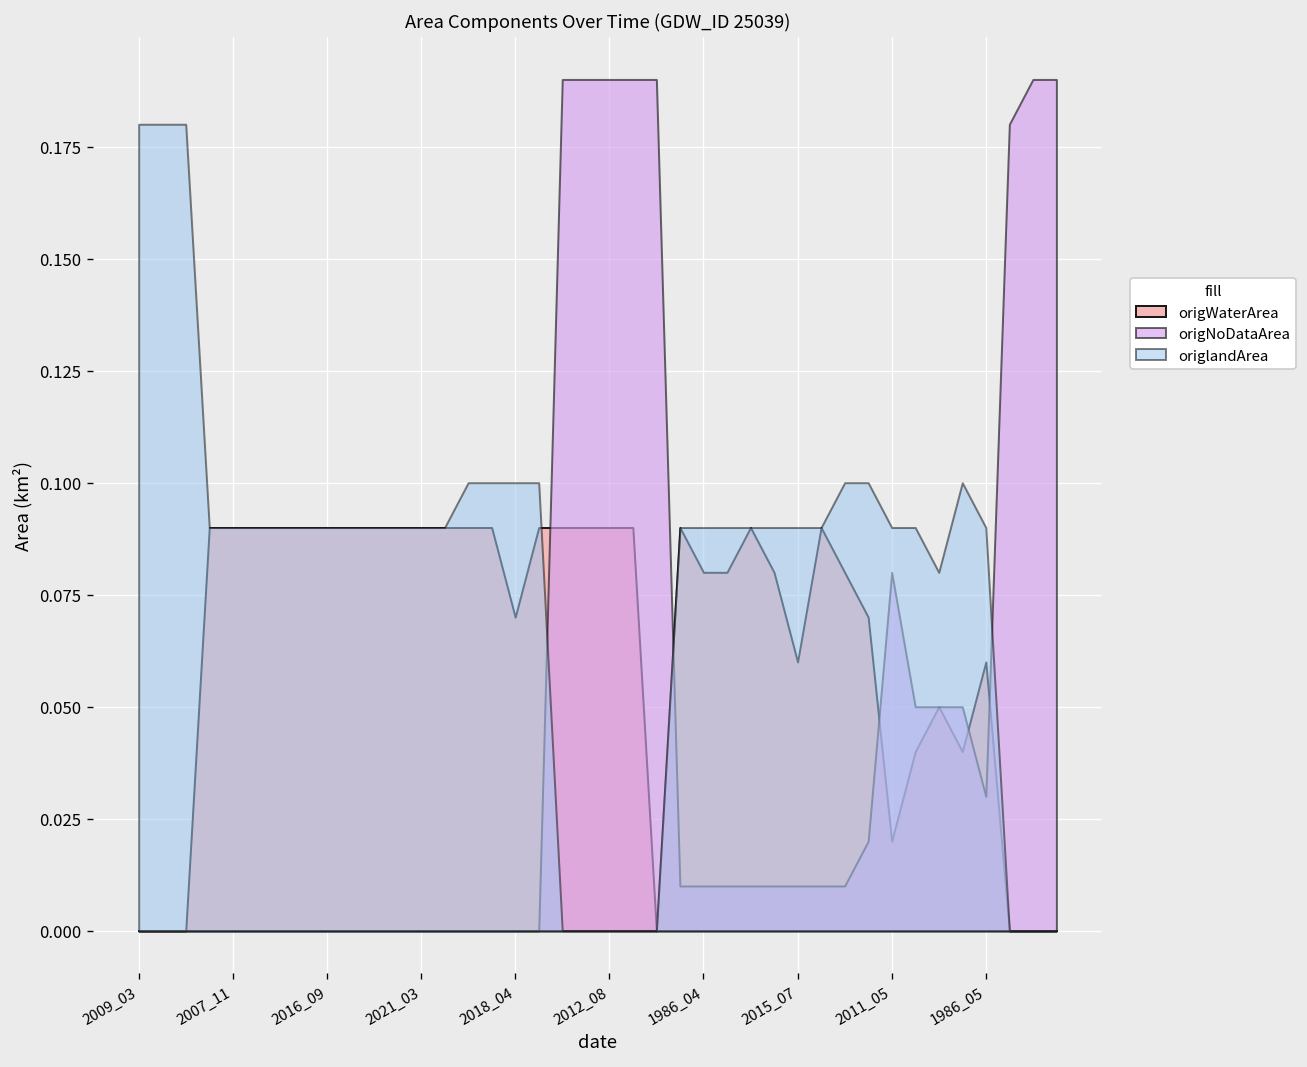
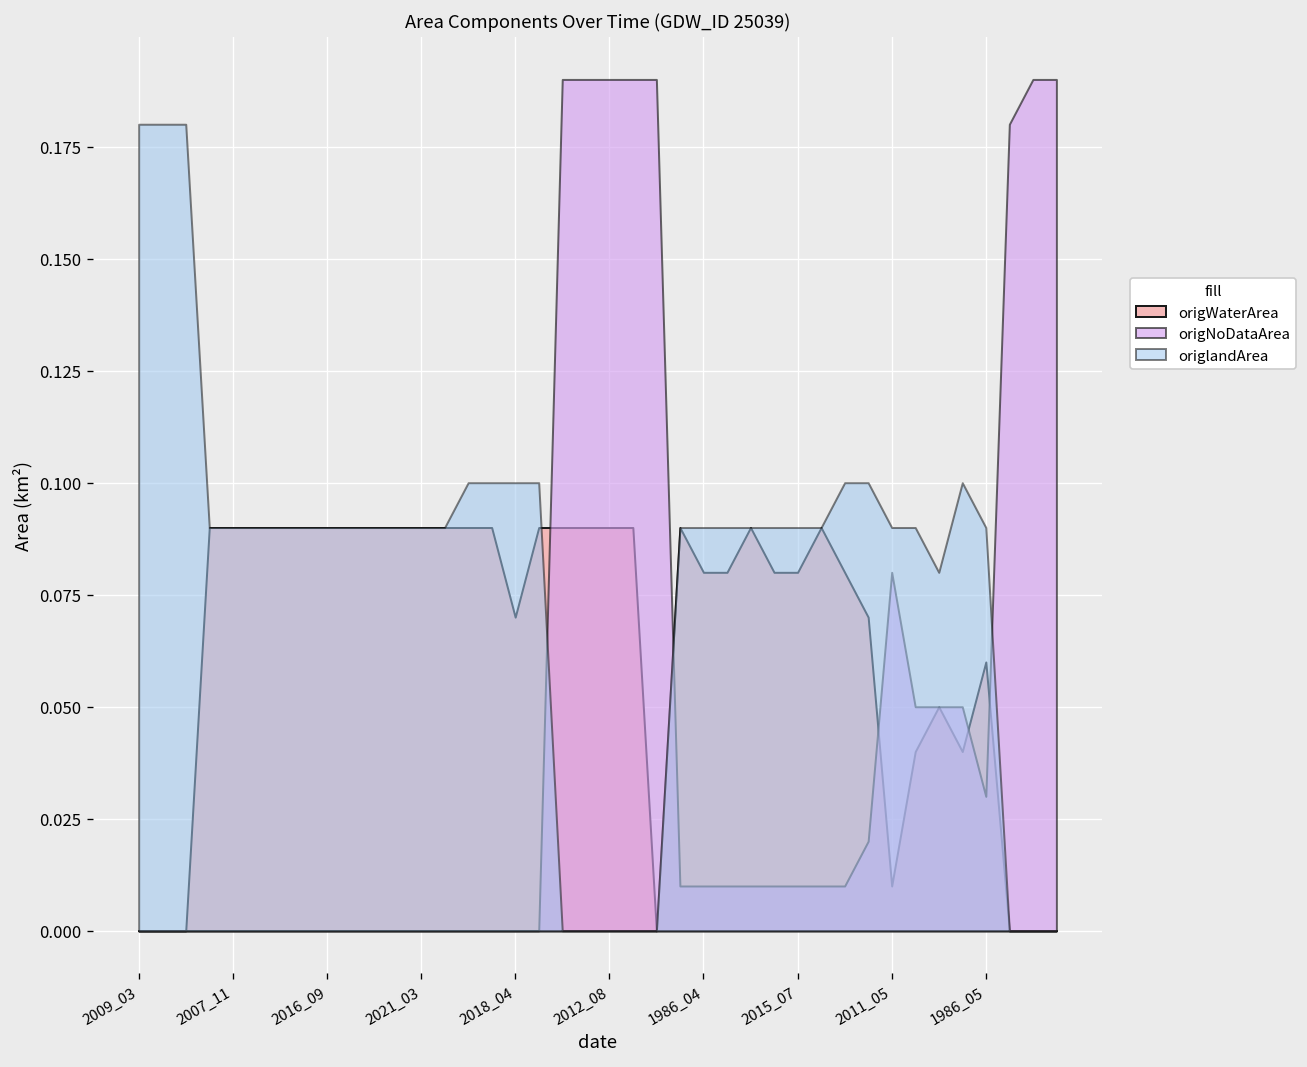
  {
    "origWaterArea": {
      "2018_04": 0.07,
      "2012_08": 0.09,
      "1986_04": 0.08,
-     "2015_07": 0.06,
-     "2011_05": 0.02,
+     "2015_07": 0.08,
+     "2011_05": 0.01,
      "1986_05": 0.06
    }
  }
